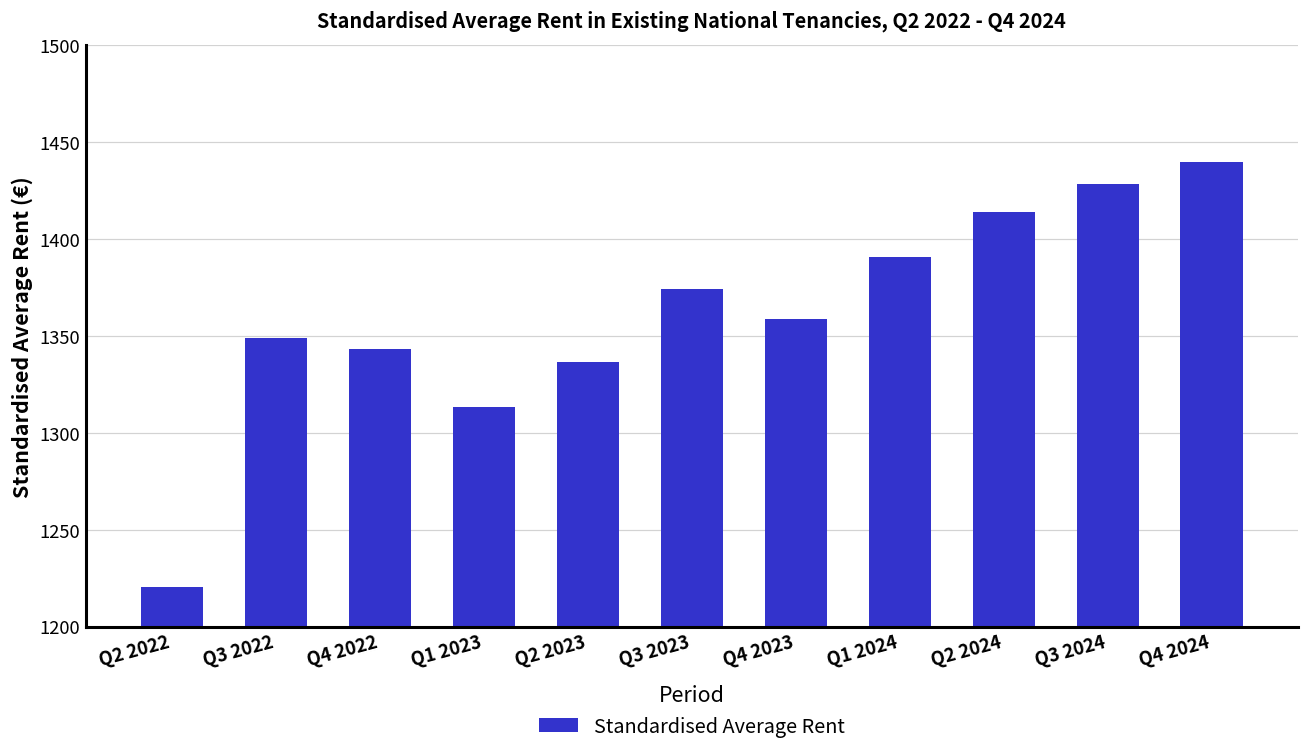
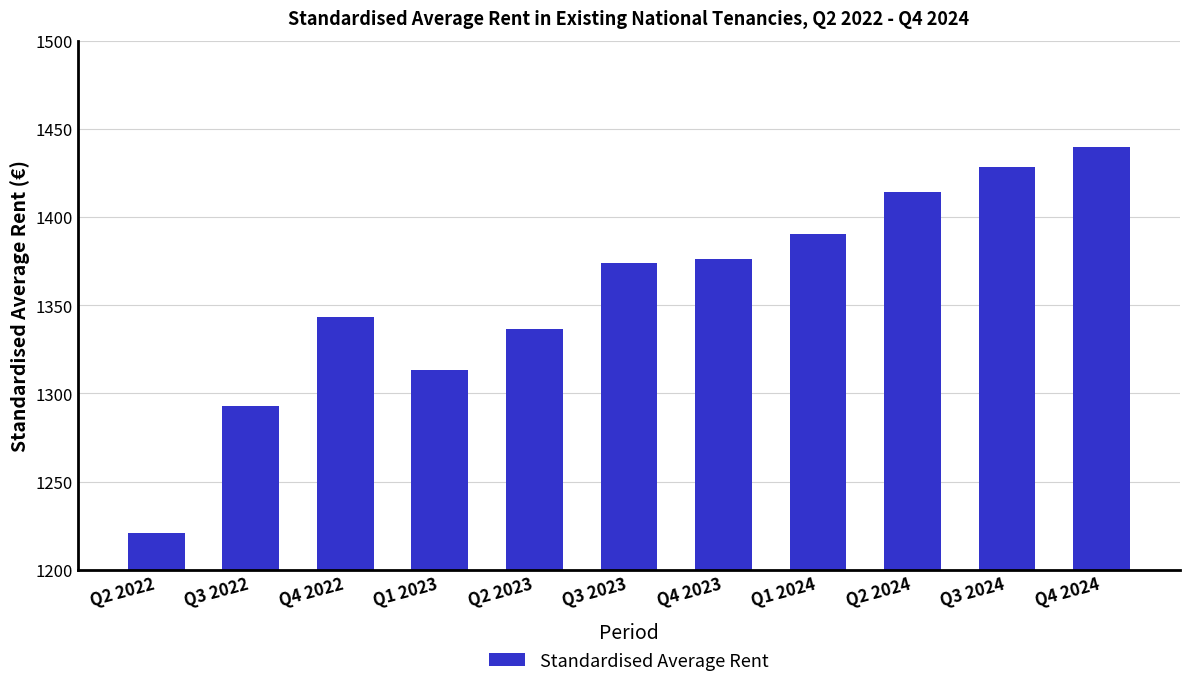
  {
    "Q2 2022": 1221,
-   "Q3 2022": 1349,
+   "Q3 2022": 1293,
    "Q4 2022": 1343,
    "Q1 2023": 1313,
    "Q2 2023": 1337,
    "Q3 2023": 1374,
-   "Q4 2023": 1359,
+   "Q4 2023": 1376,
    "Q1 2024": 1391,
    "Q2 2024": 1414,
    "Q3 2024": 1428,
    "Q4 2024": 1440
  }
